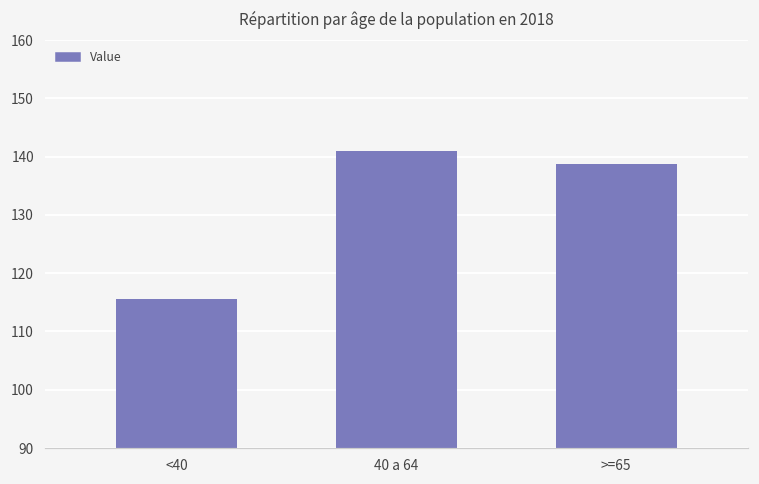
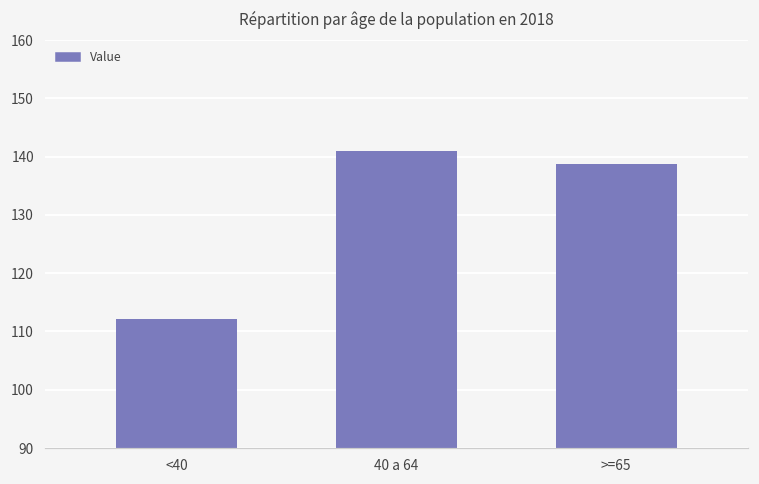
  {
-   "<40": 116,
+   "<40": 112,
    "40 a 64": 141,
    ">=65": 139
  }
